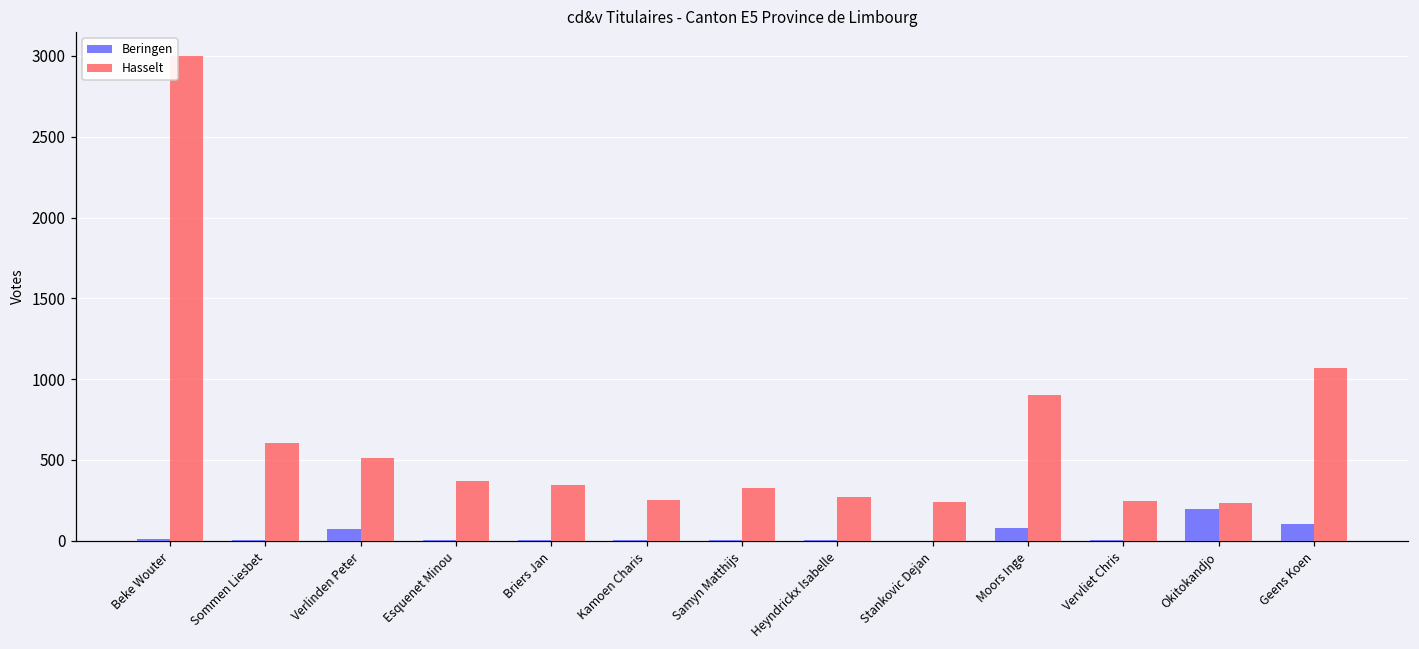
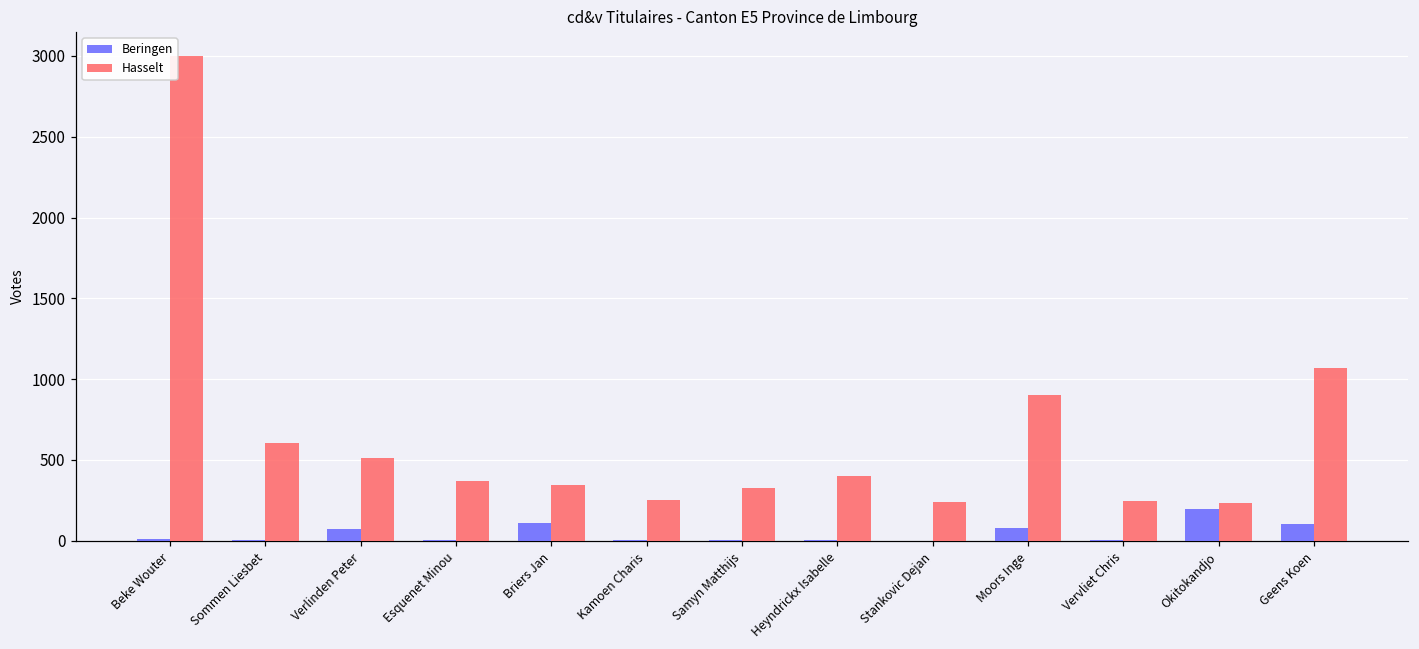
  {
    "Beringen": {
      "Verlinden Peter": 80,
-     "Briers Jan": 10,
+     "Briers Jan": 110,
      "Stankovic Dejan": 0,
      "Moors Inge": 80,
      "Okitokandjo": 190,
      "Geens Koen": 100
    },
    "Hasselt": {
      "Beke Wouter": 3000,
      "Sommen Liesbet": 600,
      "Verlinden Peter": 510,
      "Esquenet Minou": 370,
      "Briers Jan": 340,
      "Kamoen Charis": 250,
      "Samyn Matthijs": 320,
-     "Heyndrickx Isabelle": 270,
+     "Heyndrickx Isabelle": 400,
      "Stankovic Dejan": 240,
      "Moors Inge": 900,
      "Vervliet Chris": 250,
      "Okitokandjo": 230,
      "Geens Koen": 1070
    }
  }
